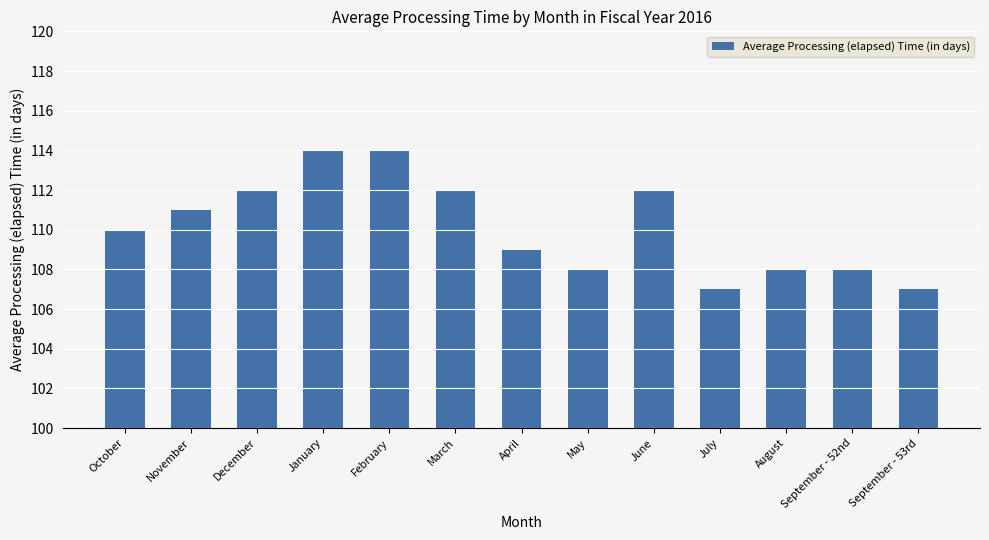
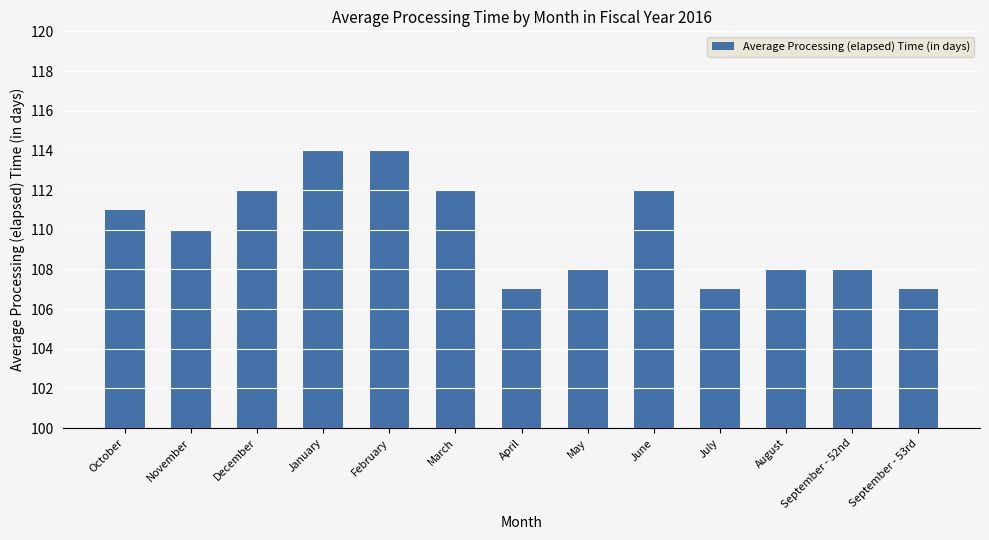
  {
-   "October": 110,
-   "November": 111,
+   "October": 111,
+   "November": 110,
    "December": 112,
    "January": 114,
    "February": 114,
    "March": 112,
-   "April": 109,
+   "April": 107,
    "May": 108,
    "June": 112,
    "July": 107,
    "August": 108,
    "September - 52nd": 108,
    "September - 53rd": 107
  }
